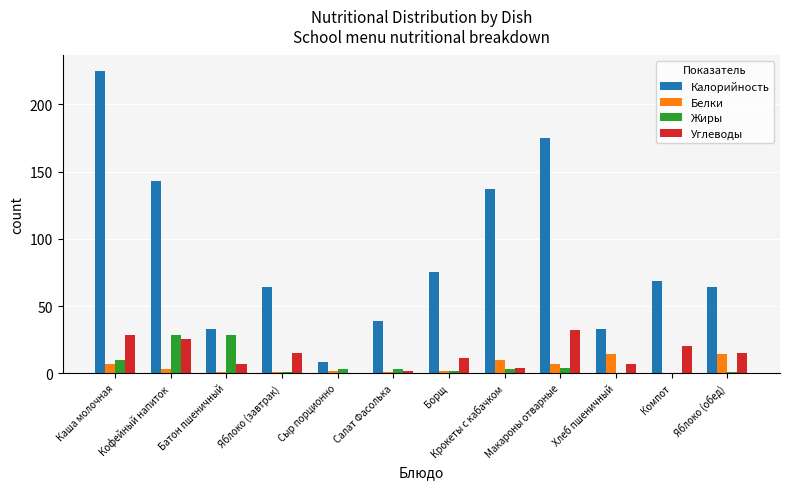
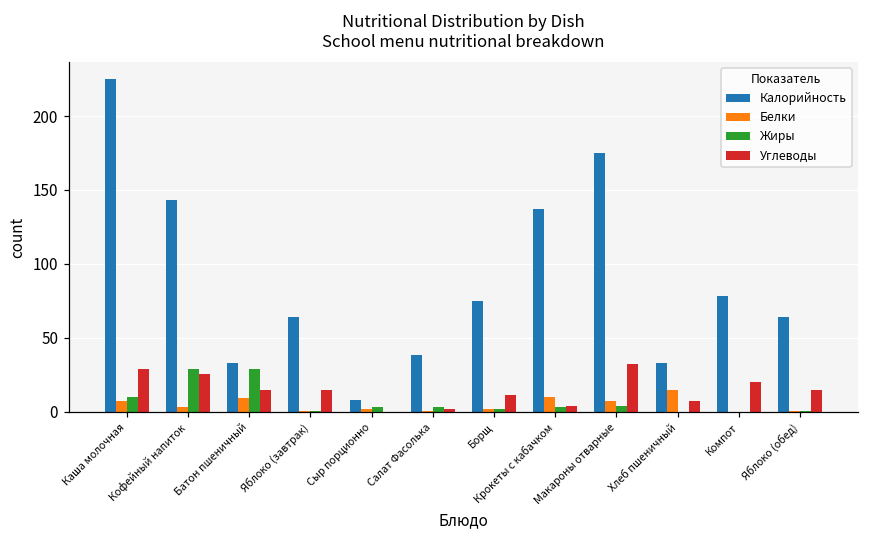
  {
    "Калорийность": {
      "Каша молочная": 225,
      "Кофейный напиток": 143,
      "Батон пшеничный": 33,
      "Яблоко (завтрак)": 64,
      "Сыр порционно": 8,
      "Салат Фасолька": 39,
      "Борщ": 75,
      "Крокеты с кабачком": 137,
      "Макароны отварные": 175,
      "Хлеб пшеничный": 33,
-     "Компот": 69,
+     "Компот": 78,
      "Яблоко (обед)": 64
    },
    "Белки": {
      "Каша молочная": 7,
      "Кофейный напиток": 4,
-     "Батон пшеничный": 1,
+     "Батон пшеничный": 9,
      "Сыр порционно": 2,
      "Борщ": 2,
      "Крокеты с кабачком": 10,
      "Макароны отварные": 7,
      "Хлеб пшеничный": 15,
      "Компот": 0,
-     "Яблоко (обед)": 15
+     "Яблоко (обед)": 1
    },
    "Жиры": {
      "Каша молочная": 10,
      "Кофейный напиток": 29,
      "Батон пшеничный": 29,
      "Сыр порционно": 3,
      "Салат Фасолька": 3,
      "Борщ": 2,
      "Крокеты с кабачком": 3,
      "Макароны отварные": 4,
      "Хлеб пшеничный": 0,
      "Компот": 0
    },
    "Углеводы": {
      "Каша молочная": 29,
      "Кофейный напиток": 26,
-     "Батон пшеничный": 7,
+     "Батон пшеничный": 15,
      "Яблоко (завтрак)": 15,
      "Сыр порционно": 0,
      "Салат Фасолька": 2,
      "Борщ": 11,
      "Крокеты с кабачком": 4,
      "Макароны отварные": 32,
      "Хлеб пшеничный": 7,
      "Компот": 20,
      "Яблоко (обед)": 15
    }
  }
